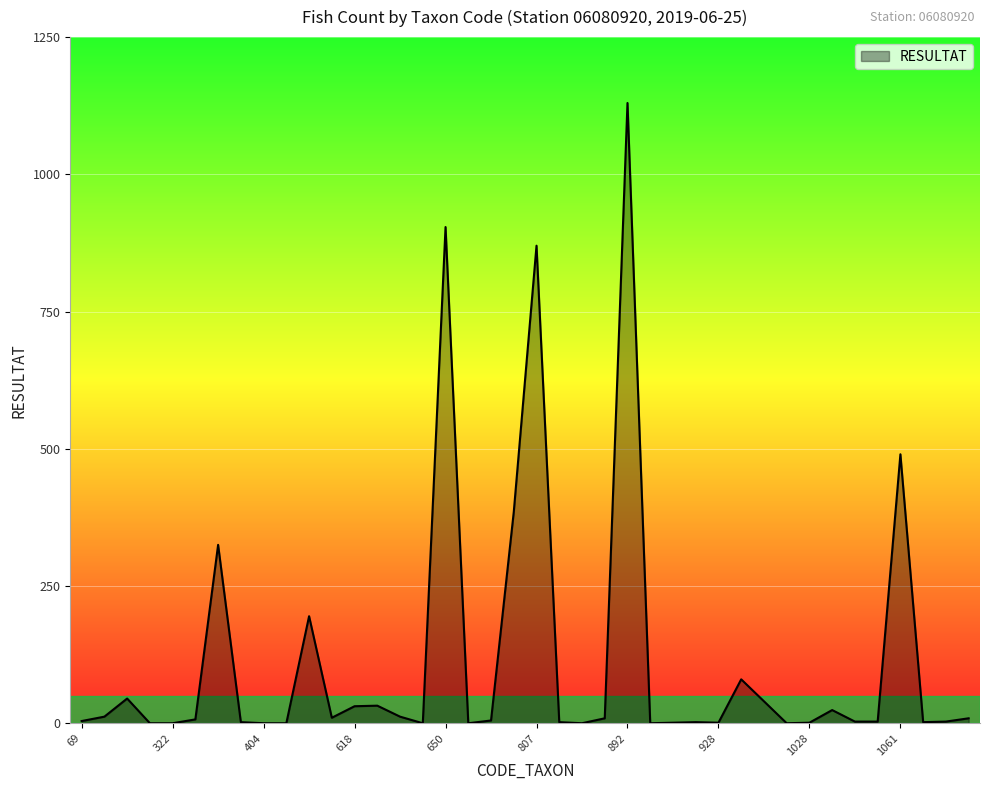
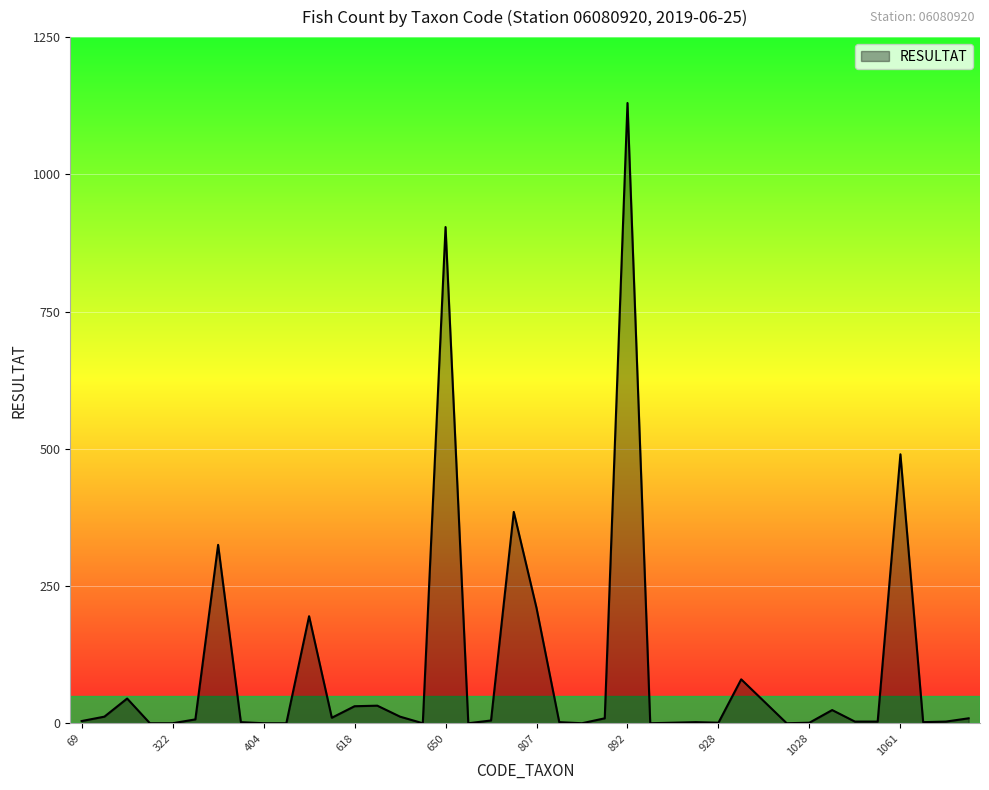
  {
    "650": 900,
-   "807": 870,
+   "807": 210,
    "892": 1130,
    "1061": 490
  }
